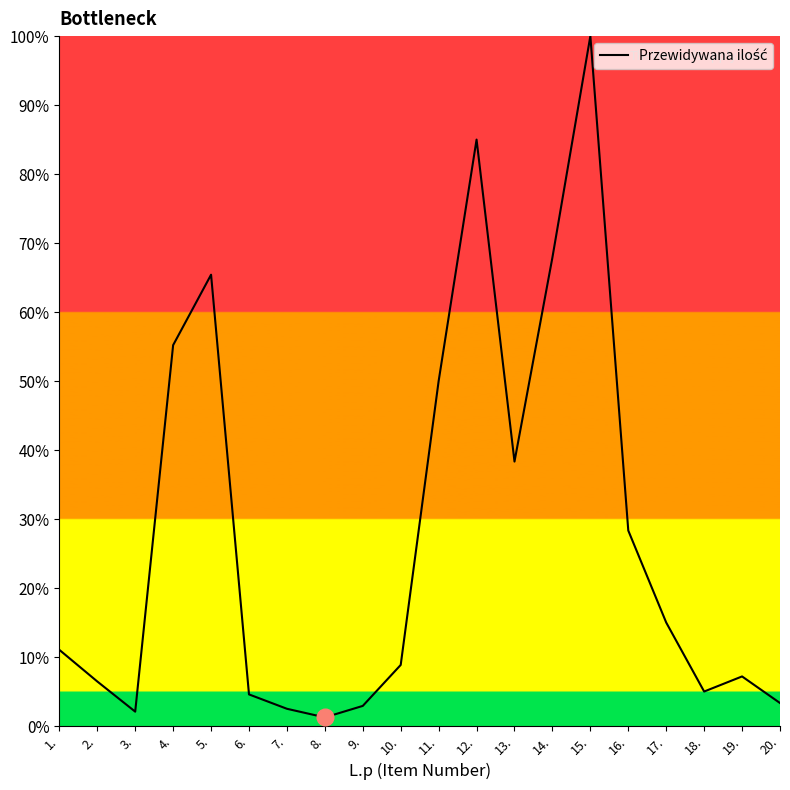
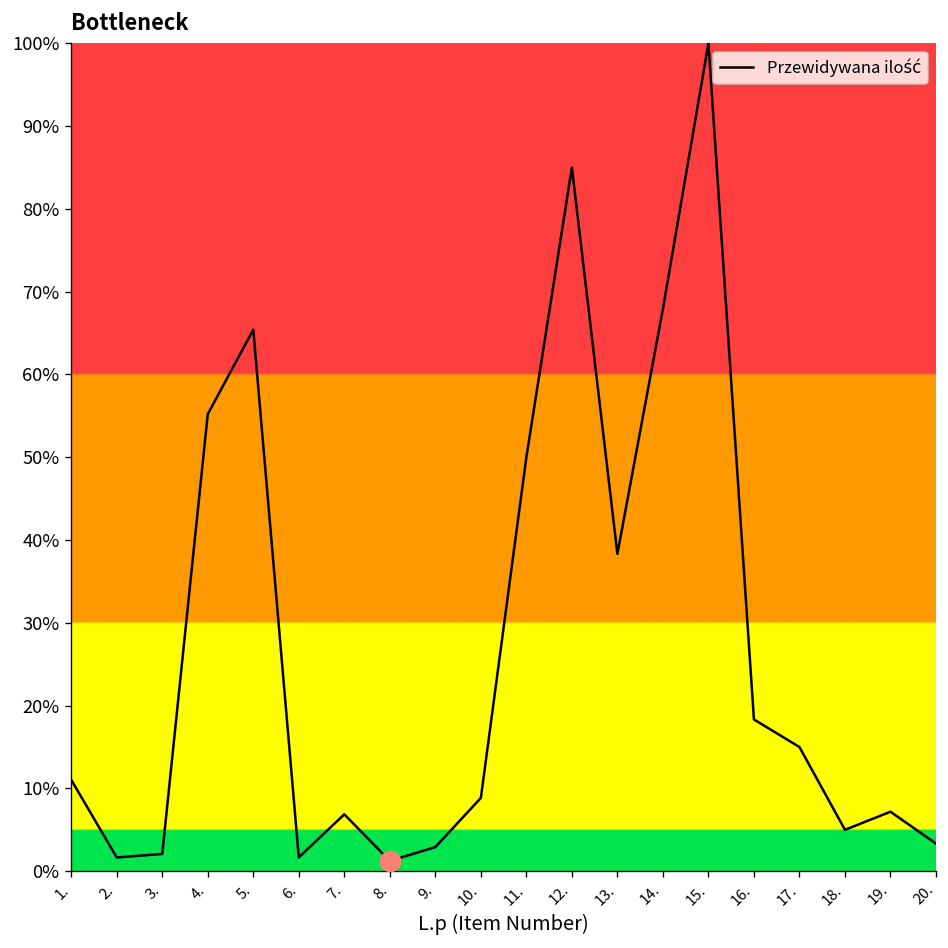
  {
    "Przewidywana ilość": {
      "1.": "11%",
-     "2.": "6%",
+     "2.": "2%",
      "3.": "2%",
      "4.": "55%",
      "5.": "65%",
-     "6.": "5%",
-     "7.": "3%",
+     "6.": "2%",
+     "7.": "7%",
      "9.": "3%",
      "10.": "9%",
      "11.": "50%",
      "12.": "85%",
      "13.": "38%",
      "14.": "68%",
      "15.": "100%",
-     "16.": "28%",
+     "16.": "18%",
      "17.": "15%",
      "18.": "5%",
      "19.": "7%",
      "20.": "3%"
    }
  }
